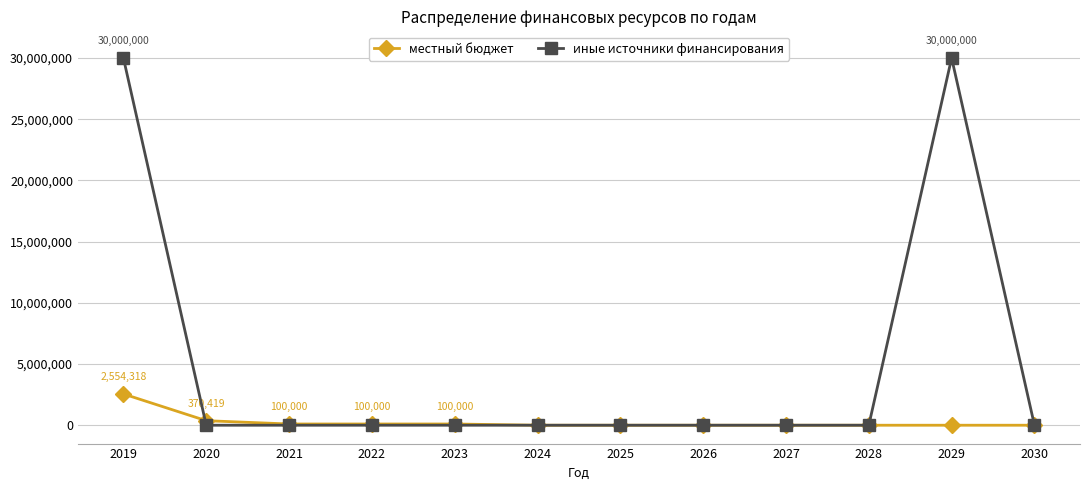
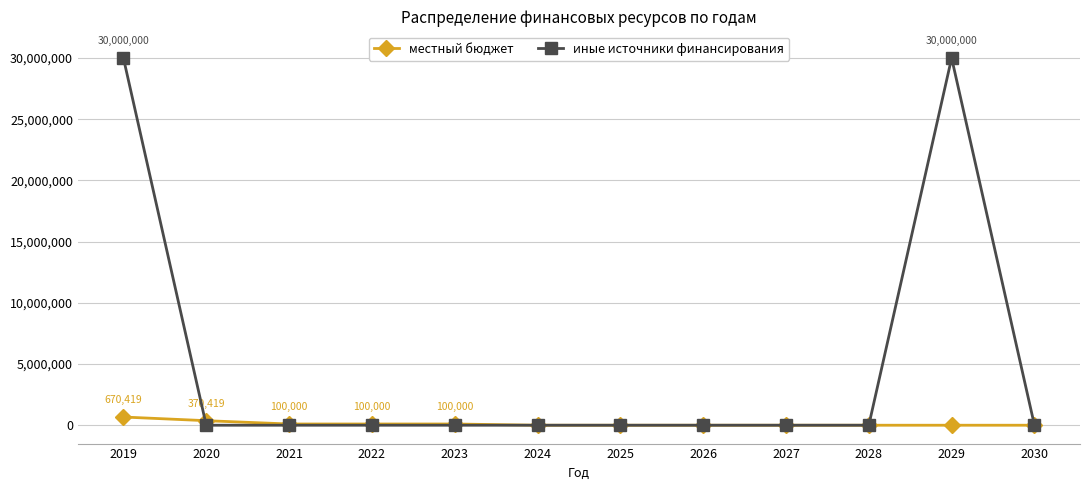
  {
    "местный бюджет": {
-     "2019": "2,554,318",
+     "2019": "670,419",
      "2020": "370,419"
    },
    "иные источники финансирования": {
      "2019": "30,000,000",
      "2029": "30,000,000"
    }
  }
